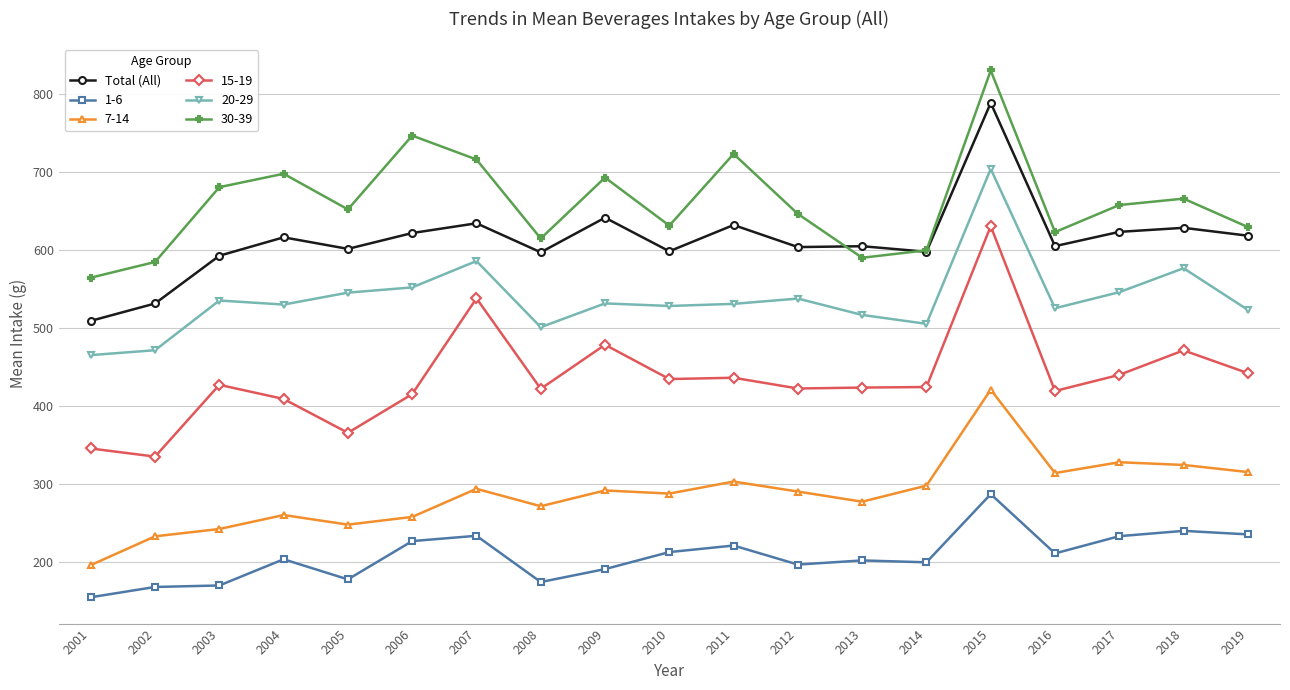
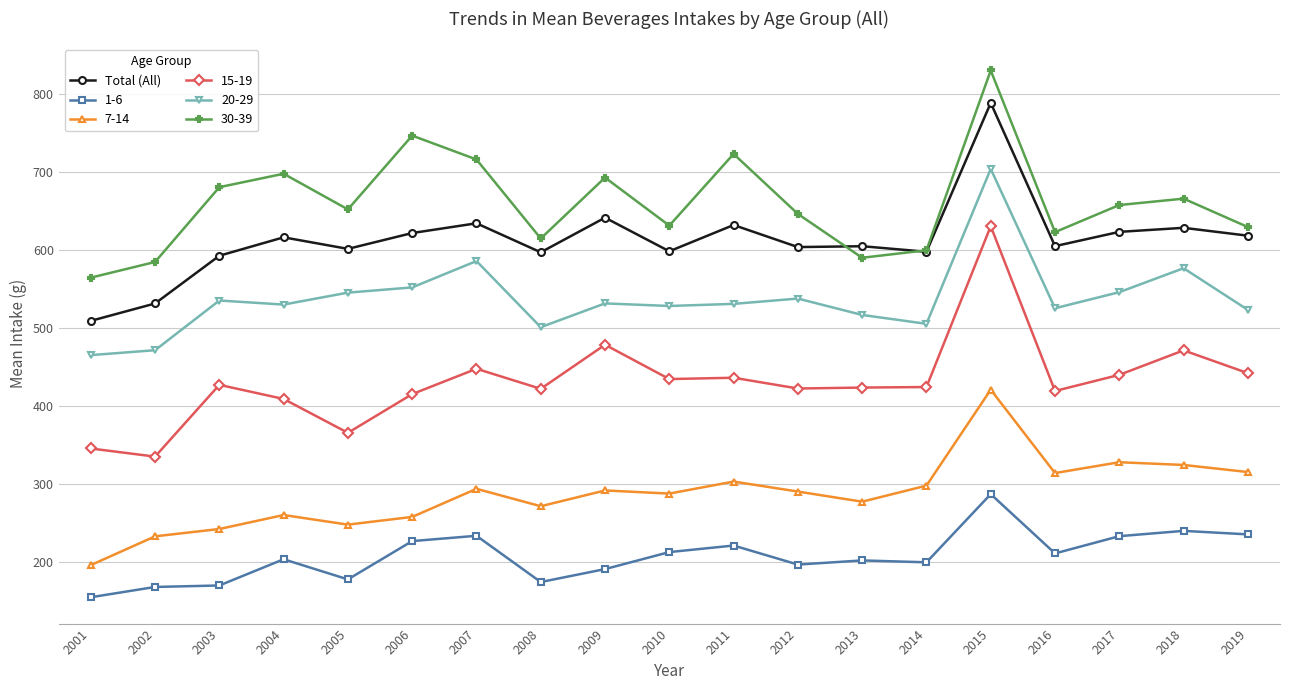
  {
    "Total (All)": {
      "2001": 510,
      "2002": 530,
      "2003": 590,
      "2004": 620,
      "2005": 600,
      "2006": 620,
      "2007": 630,
      "2008": 600,
      "2009": 640,
      "2010": 600,
      "2011": 630,
      "2012": 600,
      "2013": 610,
      "2015": 790,
      "2016": 610,
      "2017": 620,
      "2018": 630,
      "2019": 620
    },
    "1-6": {
      "2001": 160,
      "2002": 170,
      "2003": 170,
      "2004": 200,
      "2005": 180,
      "2006": 230,
      "2007": 230,
      "2008": 170,
      "2009": 190,
      "2010": 210,
      "2011": 220,
      "2012": 200,
      "2013": 200,
      "2014": 200,
      "2015": 290,
      "2016": 210,
      "2017": 230,
      "2018": 240,
      "2019": 240
    },
    "7-14": {
      "2001": 200,
      "2002": 230,
      "2003": 240,
      "2004": 260,
      "2005": 250,
      "2006": 260,
      "2007": 290,
      "2008": 270,
      "2009": 290,
      "2010": 290,
      "2011": 300,
      "2012": 290,
      "2013": 280,
      "2014": 300,
      "2015": 420,
      "2016": 310,
      "2017": 330,
      "2018": 320,
      "2019": 320
    },
    "15-19": {
      "2001": 350,
      "2002": 340,
      "2003": 430,
      "2004": 410,
      "2005": 370,
      "2006": 420,
-     "2007": 540,
+     "2007": 450,
      "2008": 420,
      "2009": 480,
      "2010": 430,
      "2011": 440,
      "2012": 420,
      "2013": 420,
      "2014": 420,
      "2015": 630,
      "2016": 420,
      "2017": 440,
      "2018": 470,
      "2019": 440
    },
    "20-29": {
      "2001": 470,
      "2002": 470,
      "2003": 540,
      "2004": 530,
      "2005": 550,
      "2006": 550,
      "2007": 590,
      "2008": 500,
      "2009": 530,
      "2010": 530,
      "2011": 530,
      "2012": 540,
      "2013": 520,
      "2014": 510,
      "2015": 700,
      "2016": 530,
      "2017": 550,
      "2018": 580,
      "2019": 520
    },
    "30-39": {
      "2001": 560,
      "2002": 580,
      "2003": 680,
      "2004": 700,
      "2005": 650,
      "2006": 750,
      "2007": 720,
      "2008": 610,
      "2009": 690,
      "2010": 630,
      "2011": 720,
      "2012": 650,
      "2013": 590,
      "2015": 830,
      "2016": 620,
      "2017": 660,
      "2018": 670,
      "2019": 630
    }
  }
